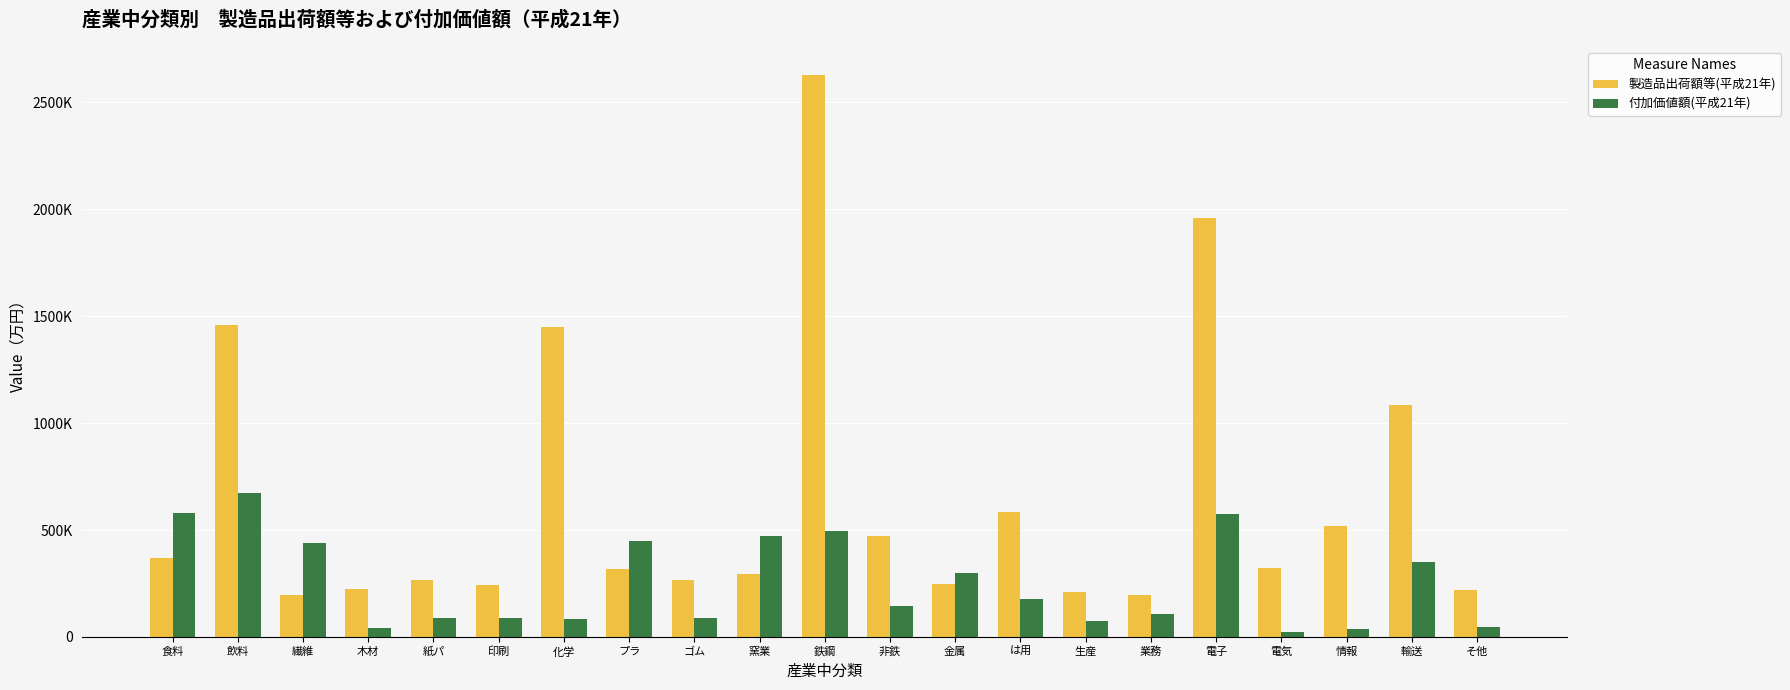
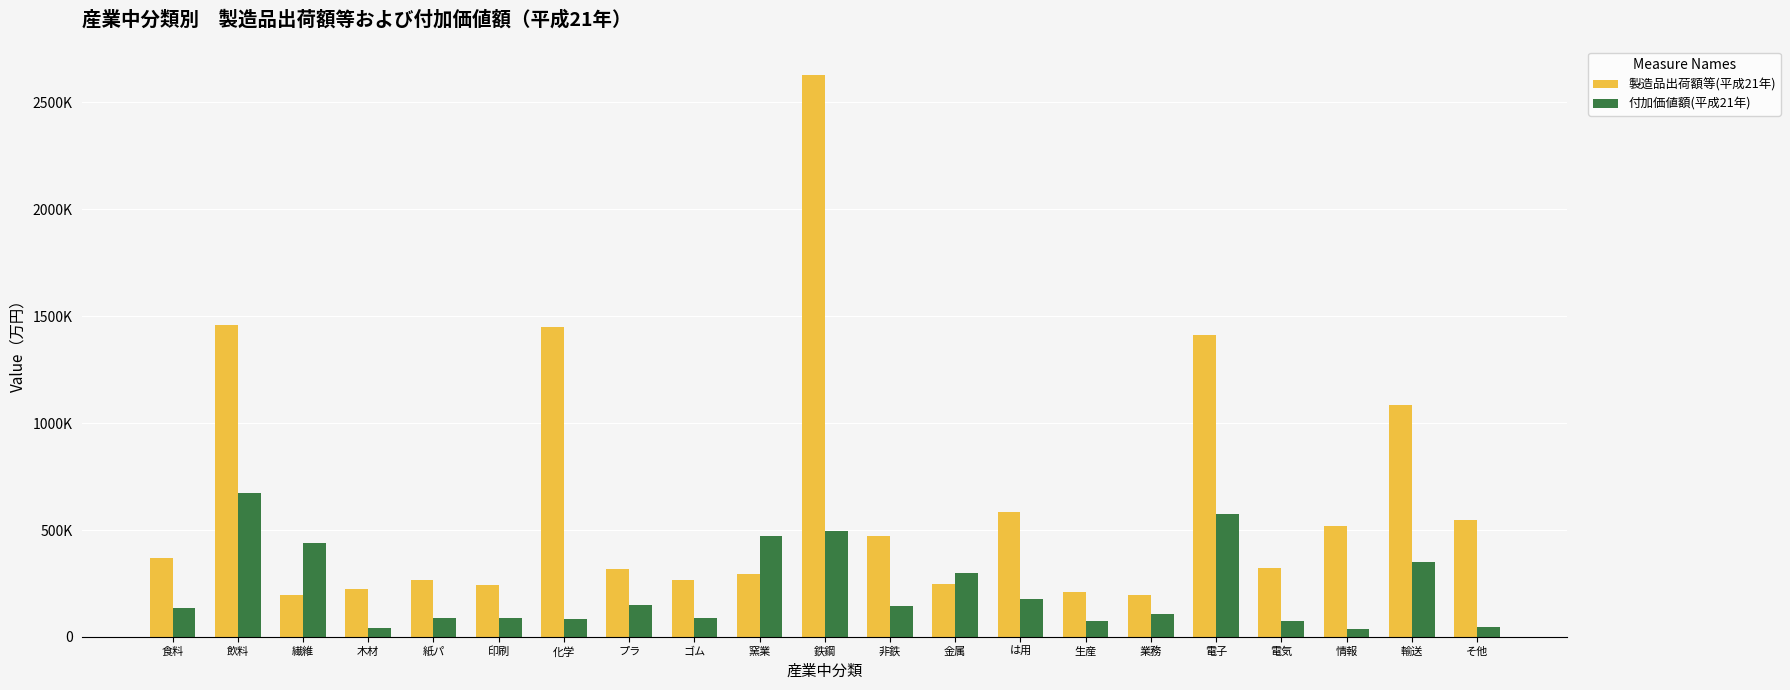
  {
    "製造品出荷額等(平成21年)": {
      "食料": 370000,
      "飲料": 1460000,
      "繊維": 200000,
      "木材": 230000,
      "紙パ": 270000,
      "印刷": 240000,
      "化学": 1450000,
      "プラ": 320000,
      "ゴム": 270000,
      "窯業": 290000,
      "鉄鋼": 2630000,
      "非鉄": 470000,
      "金属": 250000,
      "は用": 590000,
      "生産": 210000,
      "業務": 200000,
-     "電子": 1960000,
+     "電子": 1410000,
      "電気": 320000,
      "情報": 520000,
      "輸送": 1080000,
-     "そ他": 220000
+     "そ他": 550000
    },
    "付加価値額(平成21年)": {
-     "食料": 580000,
+     "食料": 130000,
      "飲料": 670000,
      "繊維": 440000,
      "木材": 40000,
      "紙パ": 90000,
      "印刷": 90000,
      "化学": 90000,
-     "プラ": 450000,
+     "プラ": 150000,
      "ゴム": 90000,
      "窯業": 470000,
      "鉄鋼": 490000,
      "非鉄": 140000,
      "金属": 300000,
      "は用": 180000,
      "生産": 70000,
      "業務": 110000,
      "電子": 570000,
-     "電気": 20000,
+     "電気": 80000,
      "情報": 40000,
      "輸送": 350000,
      "そ他": 50000
    }
  }
